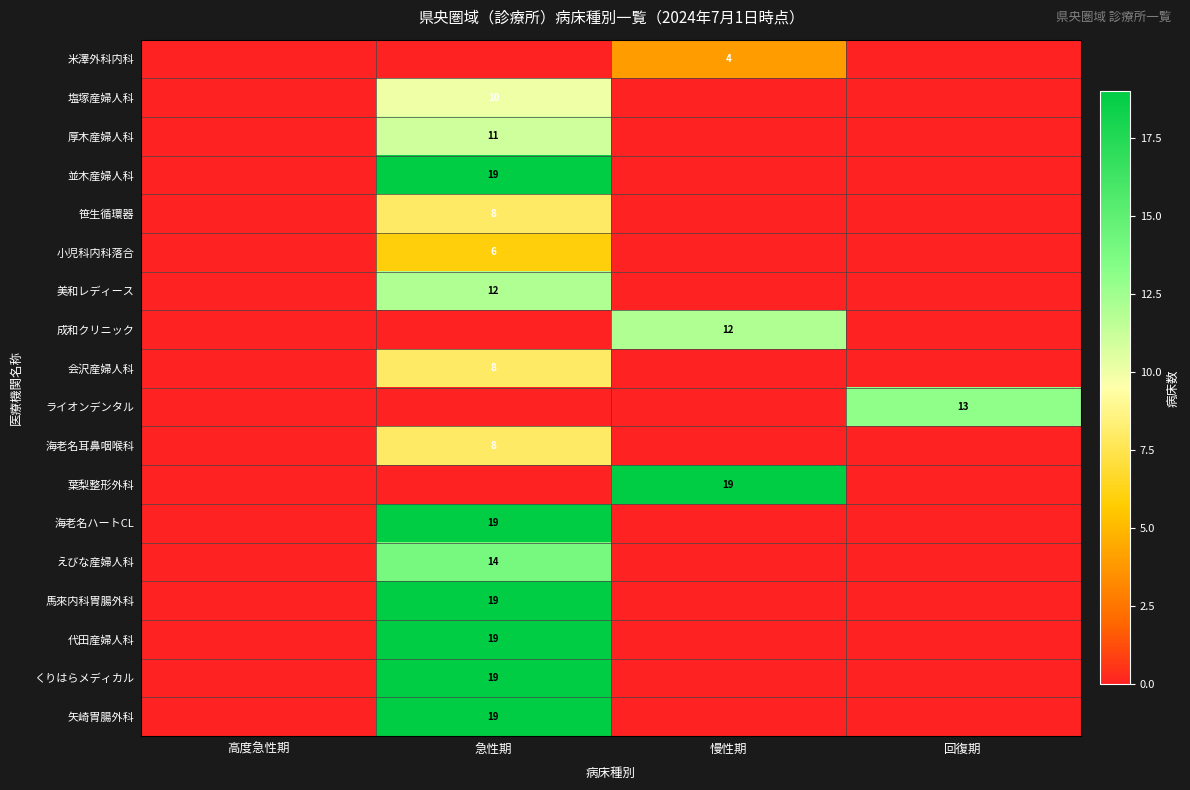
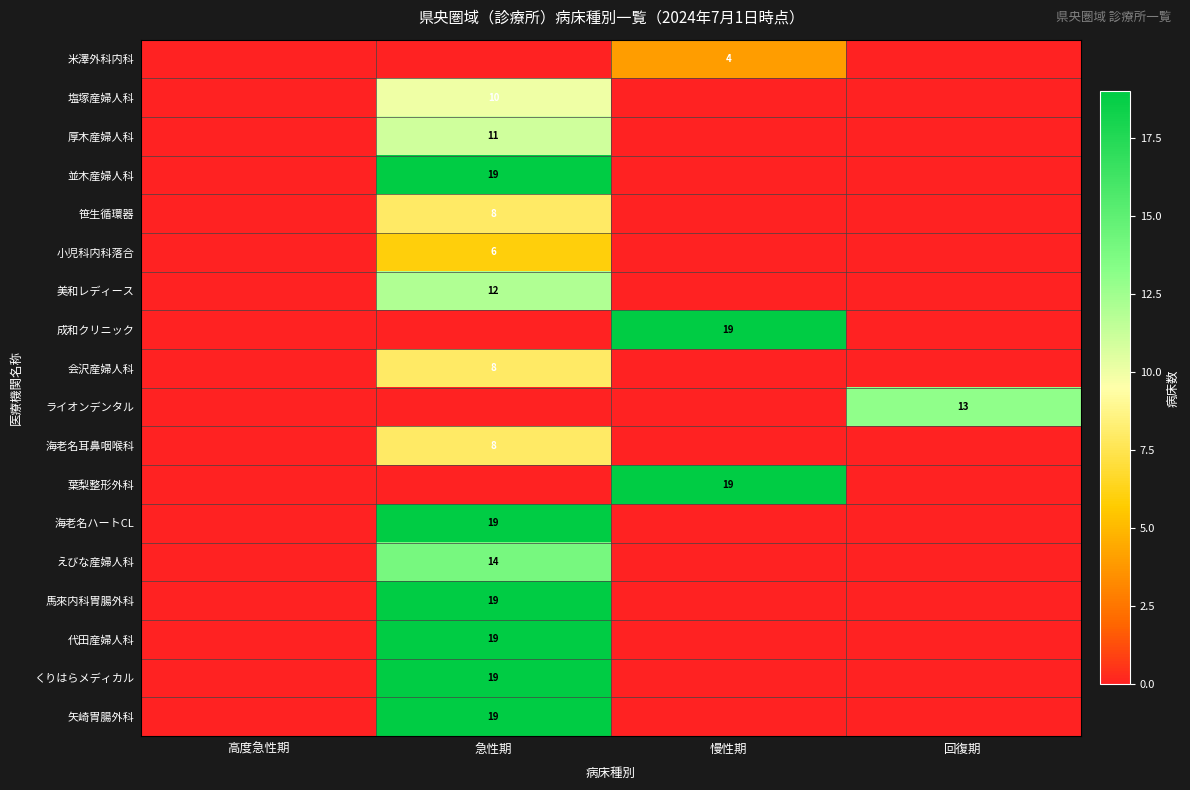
  {
    "米澤外科内科": {
      "慢性期": 4
    },
    "塩塚産婦人科": {
      "急性期": 10
    },
    "厚木産婦人科": {
      "急性期": 11
    },
    "並木産婦人科": {
      "急性期": 19
    },
    "笹生循環器": {
      "急性期": 8
    },
    "小児科内科落合": {
      "急性期": 6
    },
    "美和レディース": {
      "急性期": 12
    },
    "成和クリニック": {
-     "慢性期": 12
+     "慢性期": 19
    },
    "会沢産婦人科": {
      "急性期": 8
    },
    "ライオンデンタル": {
      "回復期": 13
    },
    "海老名耳鼻咽喉科": {
      "急性期": 8
    },
    "葉梨整形外科": {
      "慢性期": 19
    },
    "海老名ハートCL": {
      "急性期": 19
    },
    "えびな産婦人科": {
      "急性期": 14
    },
    "馬來内科胃腸外科": {
      "急性期": 19
    },
    "代田産婦人科": {
      "急性期": 19
    },
    "くりはらメディカル": {
      "急性期": 19
    },
    "矢崎胃腸外科": {
      "急性期": 19
    }
  }
